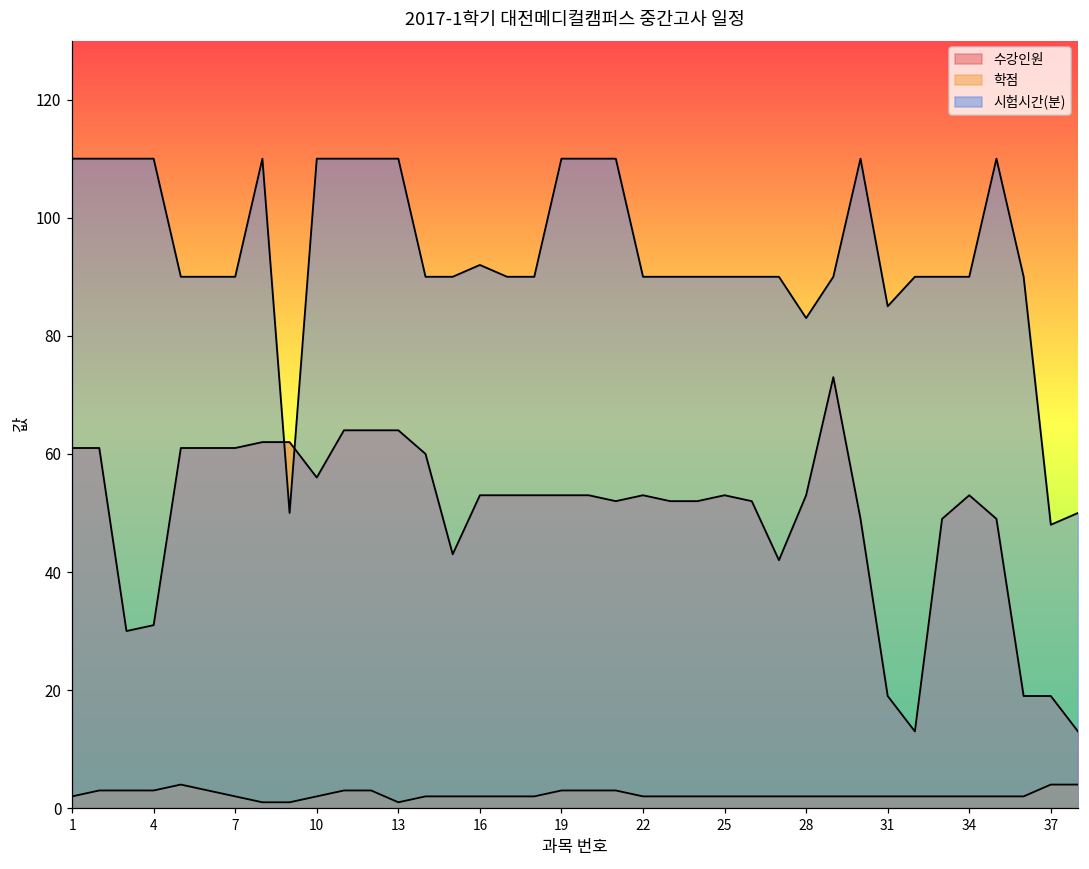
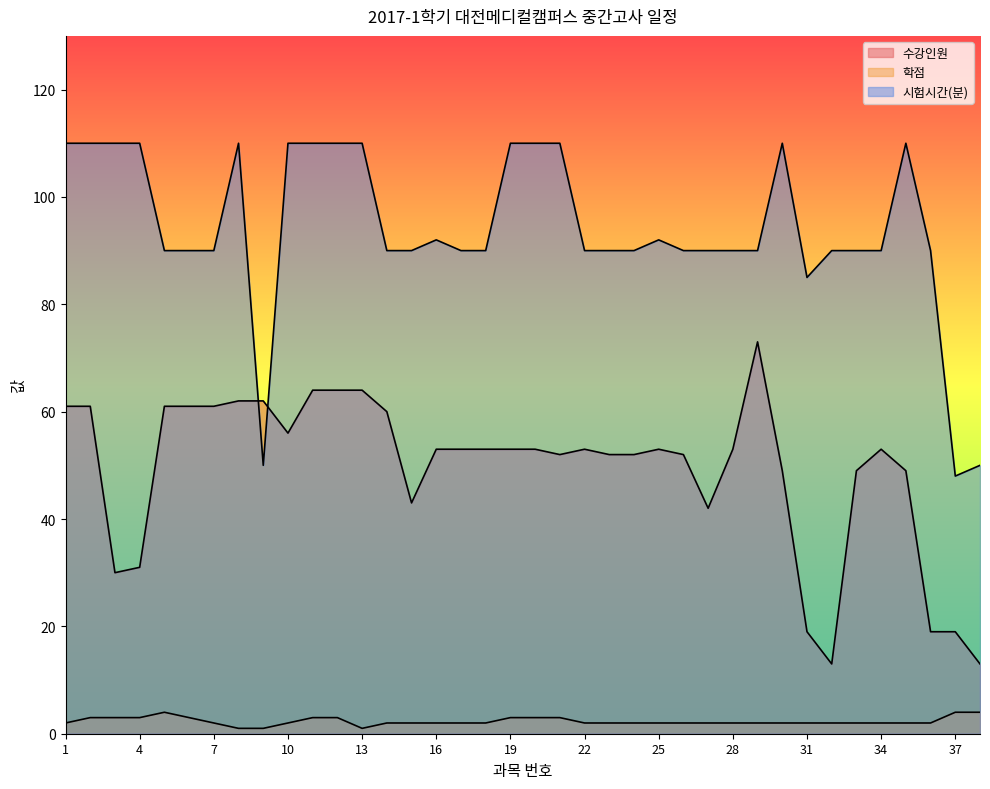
  {
    "시험시간(분)": {
      "1": 110,
      "4": 110,
      "7": 90,
      "10": 110,
      "13": 110,
      "16": 92,
      "19": 110,
      "22": 90,
-     "25": 90,
-     "28": 83,
+     "25": 92,
+     "28": 90,
      "31": 85,
      "34": 90,
      "37": 48
    }
  }
